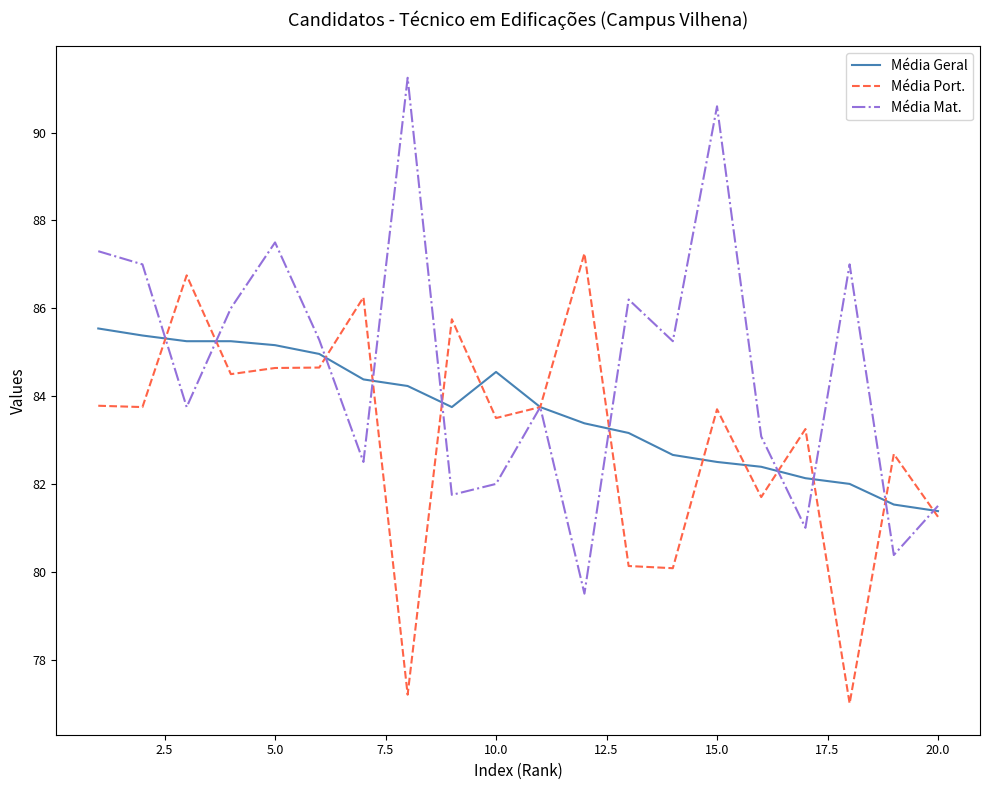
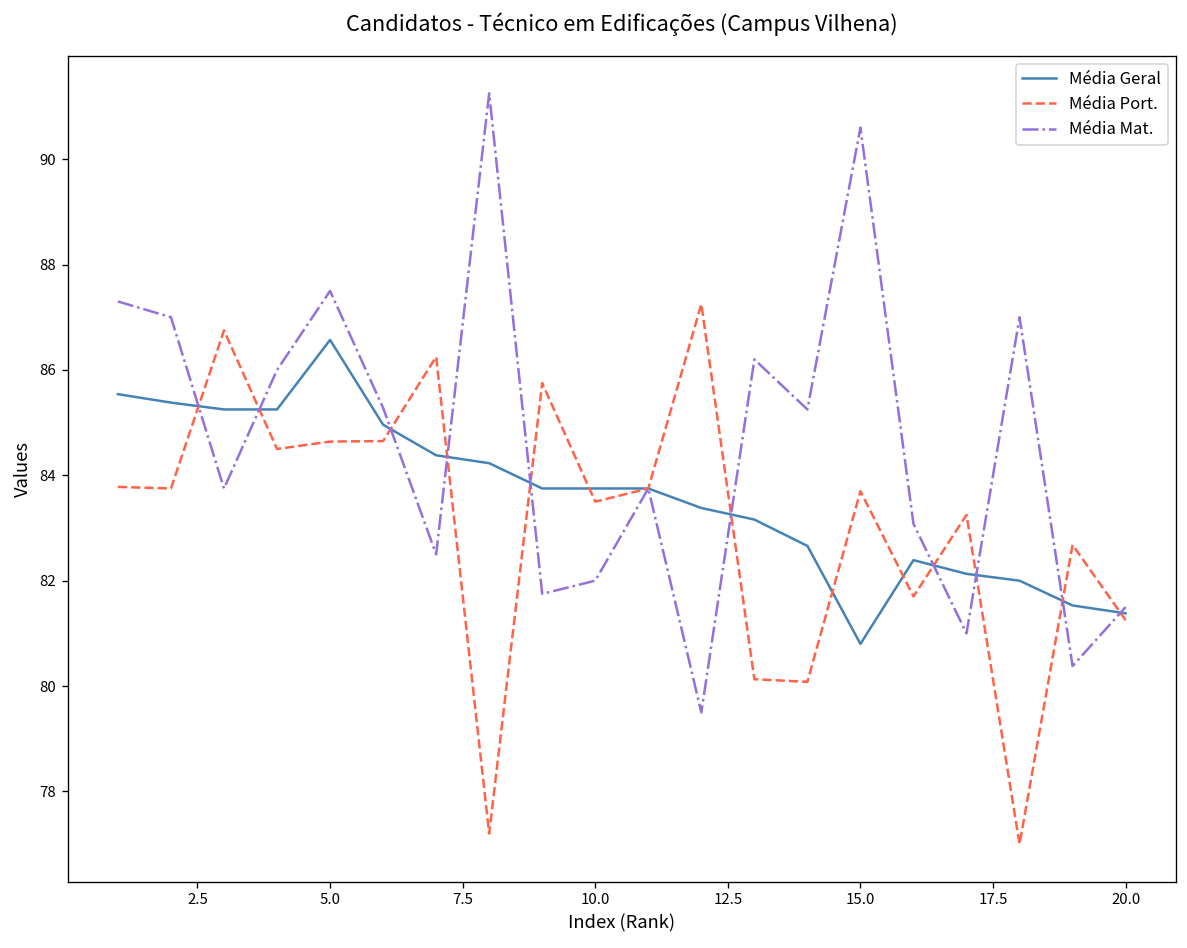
  {
    "Média Geral": {
-     "5.0": 85.2,
-     "10.0": 84.6,
-     "15.0": 82.5,
+     "5.0": 86.6,
+     "10.0": 83.8,
+     "15.0": 80.8,
      "20.0": 81.4
    },
    "Média Port.": {
      "5.0": 84.6,
      "10.0": 83.5,
      "15.0": 83.7,
      "20.0": 81.3
    },
    "Média Mat.": {
      "5.0": 87.5,
      "10.0": 82.0,
      "15.0": 90.6,
      "20.0": 81.5
    }
  }
